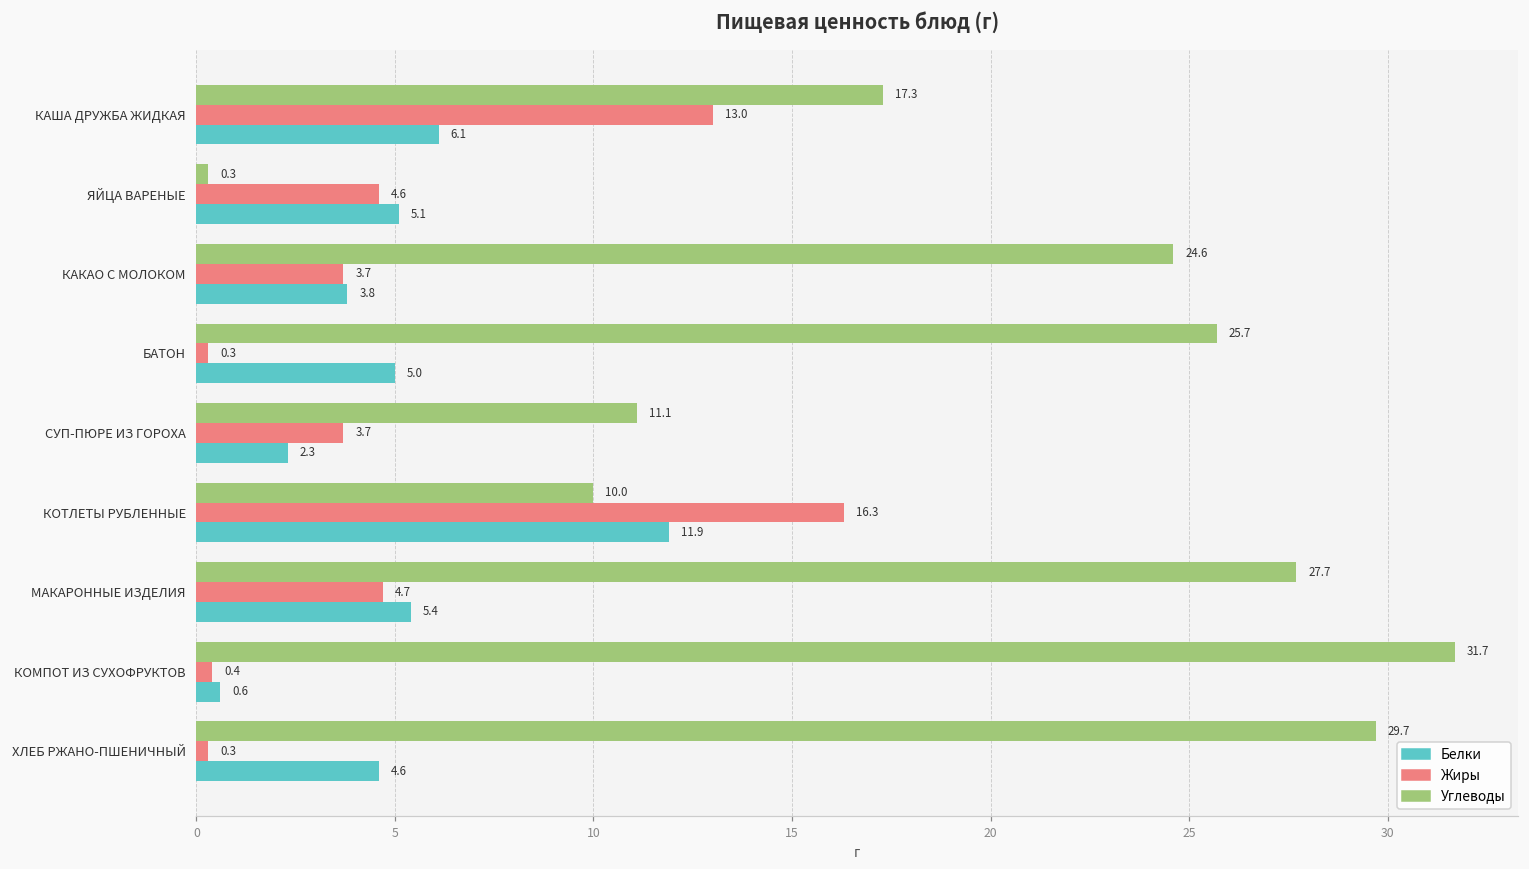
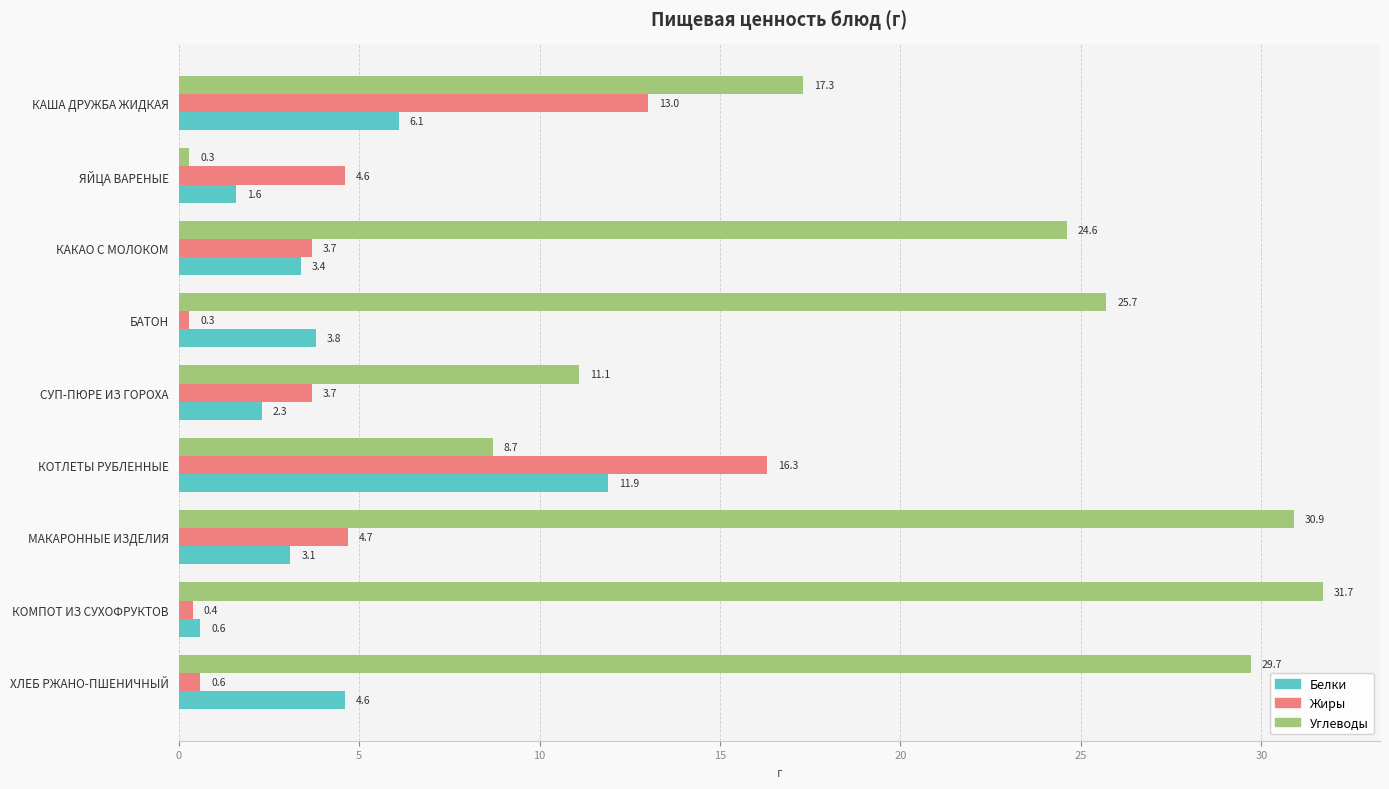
  {
    "Белки": {
      "КАША ДРУЖБА ЖИДКАЯ": 6.1,
-     "ЯЙЦА ВАРЕНЫЕ": 5.1,
-     "КАКАО С МОЛОКОМ": 3.8,
-     "БАТОН": 5.0,
+     "ЯЙЦА ВАРЕНЫЕ": 1.6,
+     "КАКАО С МОЛОКОМ": 3.4,
+     "БАТОН": 3.8,
      "СУП-ПЮРЕ ИЗ ГОРОХА": 2.3,
      "КОТЛЕТЫ РУБЛЕННЫЕ": 11.9,
-     "МАКАРОННЫЕ ИЗДЕЛИЯ": 5.4,
+     "МАКАРОННЫЕ ИЗДЕЛИЯ": 3.1,
      "КОМПОТ ИЗ СУХОФРУКТОВ": 0.6,
      "ХЛЕБ РЖАНО-ПШЕНИЧНЫЙ": 4.6
    },
    "Жиры": {
      "КАША ДРУЖБА ЖИДКАЯ": 13.0,
      "ЯЙЦА ВАРЕНЫЕ": 4.6,
      "КАКАО С МОЛОКОМ": 3.7,
      "БАТОН": 0.3,
      "СУП-ПЮРЕ ИЗ ГОРОХА": 3.7,
      "КОТЛЕТЫ РУБЛЕННЫЕ": 16.3,
      "МАКАРОННЫЕ ИЗДЕЛИЯ": 4.7,
      "КОМПОТ ИЗ СУХОФРУКТОВ": 0.4,
-     "ХЛЕБ РЖАНО-ПШЕНИЧНЫЙ": 0.3
+     "ХЛЕБ РЖАНО-ПШЕНИЧНЫЙ": 0.6
    },
    "Углеводы": {
      "КАША ДРУЖБА ЖИДКАЯ": 17.3,
      "ЯЙЦА ВАРЕНЫЕ": 0.3,
      "КАКАО С МОЛОКОМ": 24.6,
      "БАТОН": 25.7,
      "СУП-ПЮРЕ ИЗ ГОРОХА": 11.1,
-     "КОТЛЕТЫ РУБЛЕННЫЕ": 10.0,
-     "МАКАРОННЫЕ ИЗДЕЛИЯ": 27.7,
+     "КОТЛЕТЫ РУБЛЕННЫЕ": 8.7,
+     "МАКАРОННЫЕ ИЗДЕЛИЯ": 30.9,
      "КОМПОТ ИЗ СУХОФРУКТОВ": 31.7,
      "ХЛЕБ РЖАНО-ПШЕНИЧНЫЙ": 29.7
    }
  }
